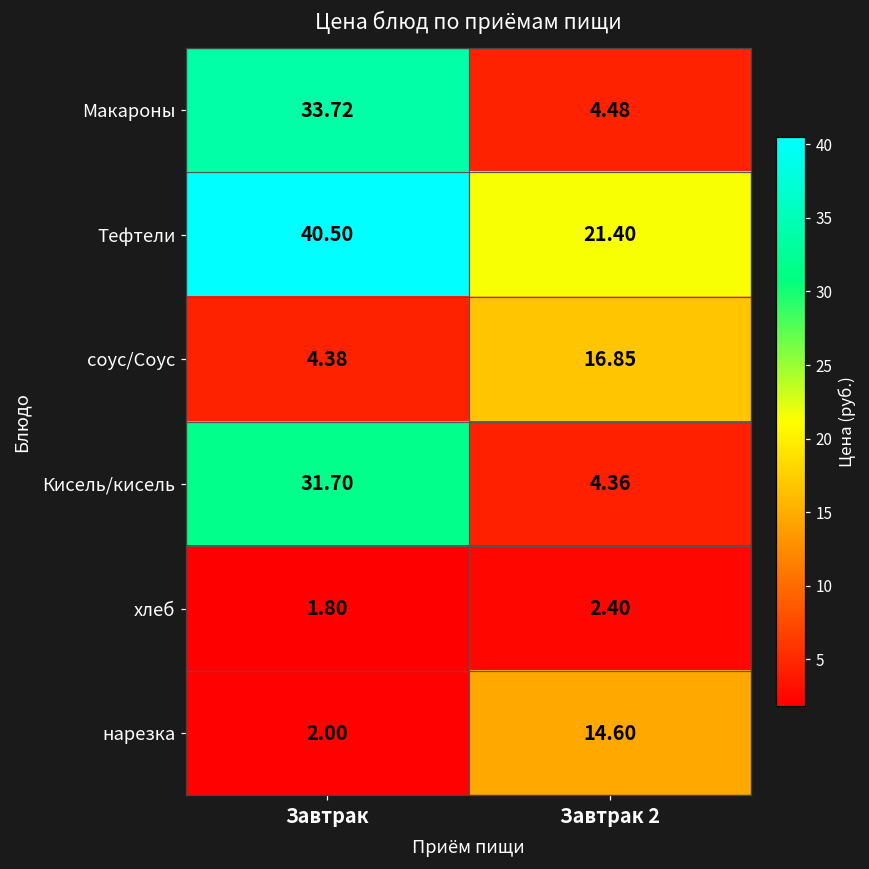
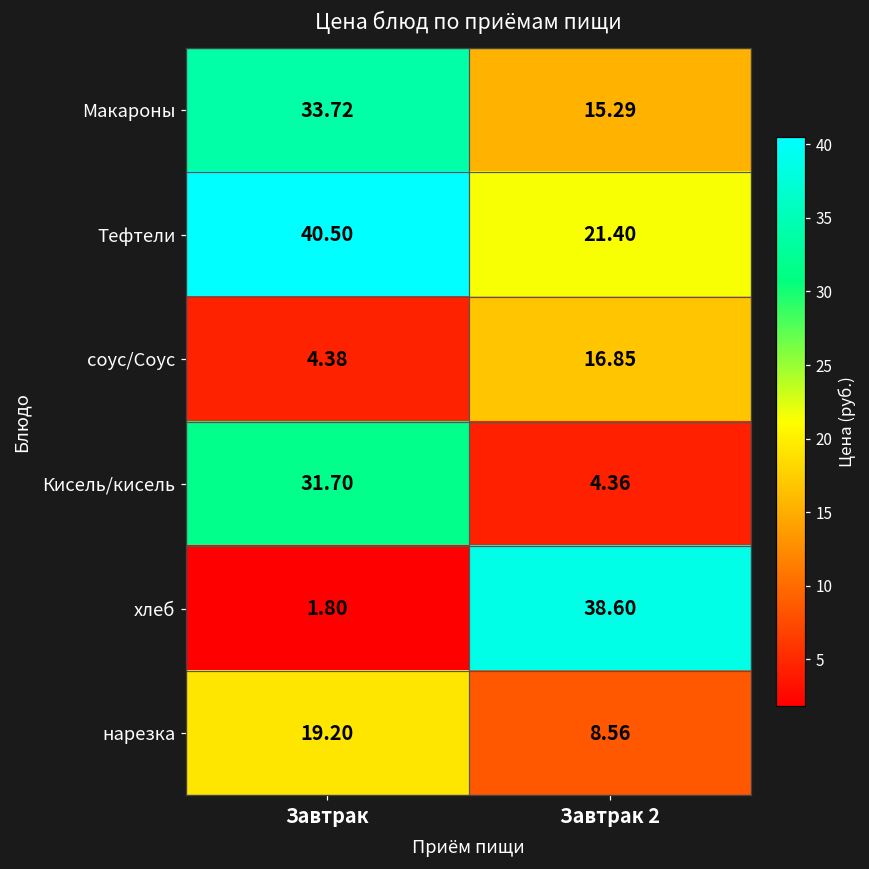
  {
    "Макароны": {
      "Завтрак": 33.72,
-     "Завтрак 2": 4.48
+     "Завтрак 2": 15.29
    },
    "Тефтели": {
      "Завтрак": 40.50,
      "Завтрак 2": 21.40
    },
    "соус/Соус": {
      "Завтрак": 4.38,
      "Завтрак 2": 16.85
    },
    "Кисель/кисель": {
      "Завтрак": 31.70,
      "Завтрак 2": 4.36
    },
    "хлеб": {
      "Завтрак": 1.80,
-     "Завтрак 2": 2.40
+     "Завтрак 2": 38.60
    },
    "нарезка": {
-     "Завтрак": 2.00,
-     "Завтрак 2": 14.60
+     "Завтрак": 19.20,
+     "Завтрак 2": 8.56
    }
  }
